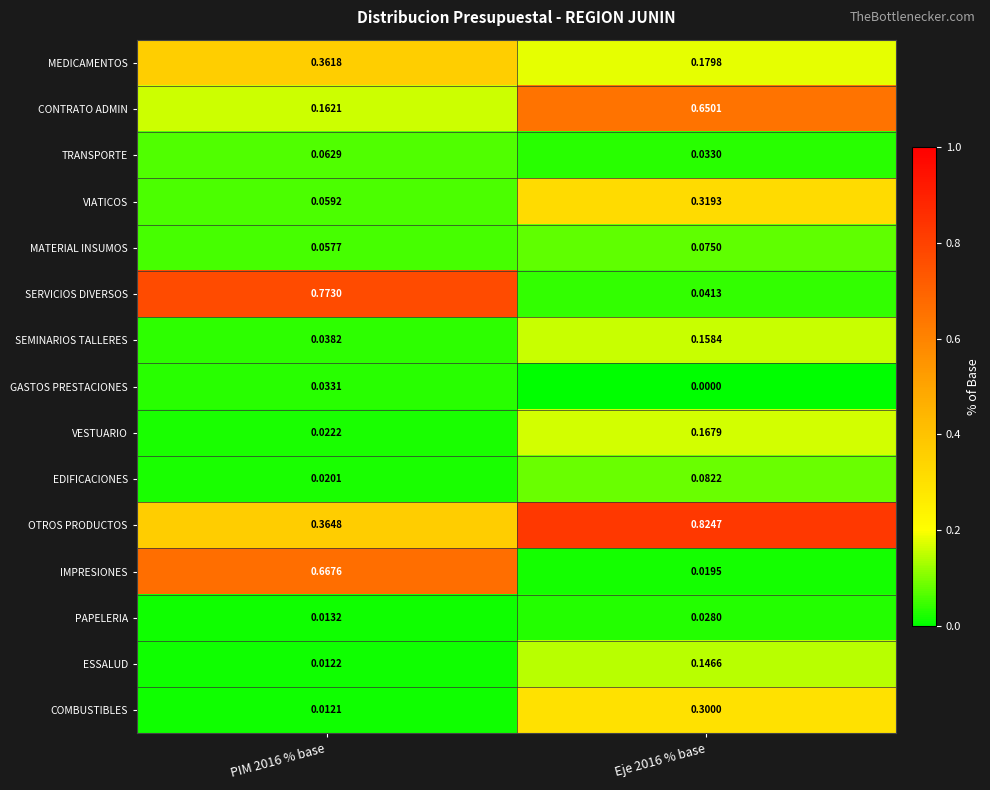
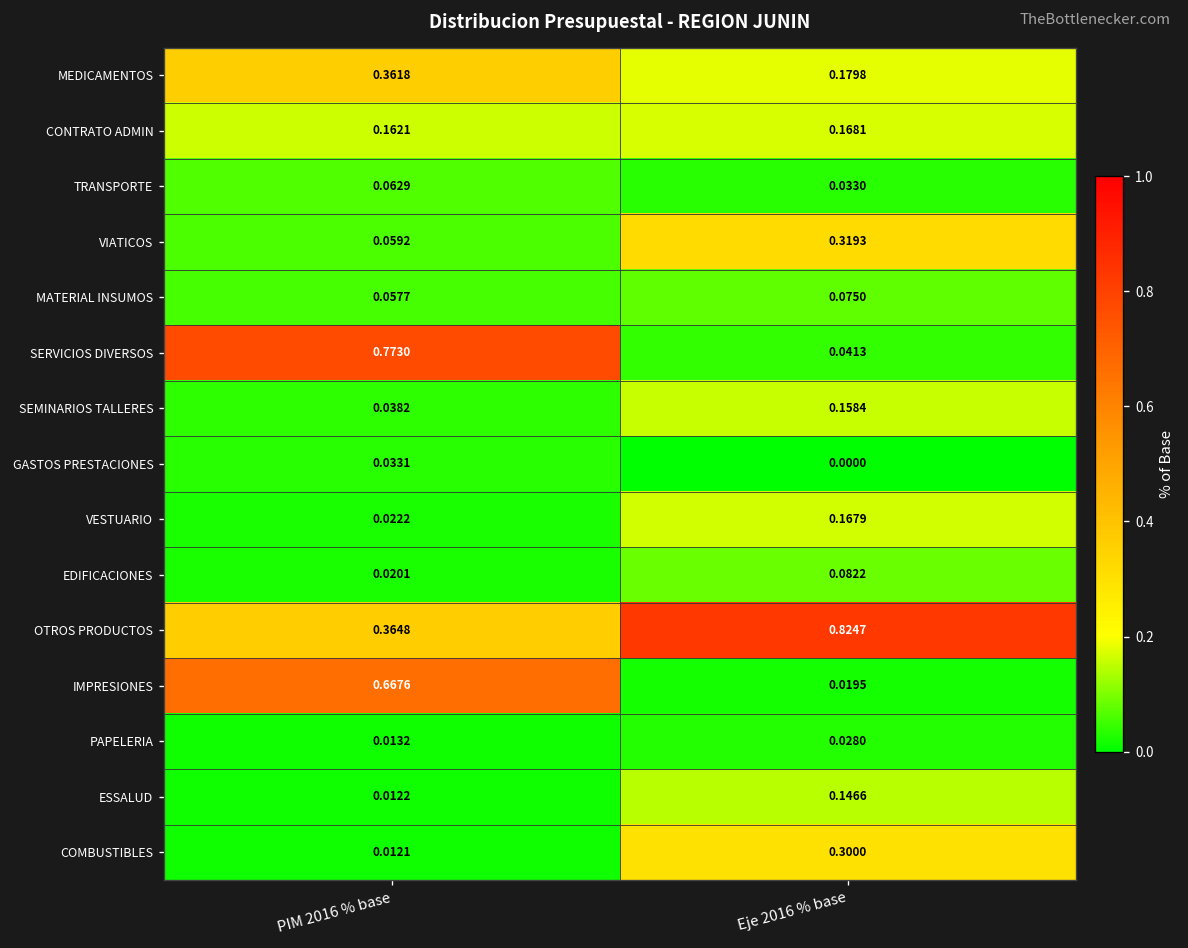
  {
    "MEDICAMENTOS": {
      "PIM 2016 % base": 0.3618,
      "Eje 2016 % base": 0.1798
    },
    "CONTRATO ADMIN": {
      "PIM 2016 % base": 0.1621,
-     "Eje 2016 % base": 0.6501
+     "Eje 2016 % base": 0.1681
    },
    "TRANSPORTE": {
      "PIM 2016 % base": 0.0629,
      "Eje 2016 % base": 0.0330
    },
    "VIATICOS": {
      "PIM 2016 % base": 0.0592,
      "Eje 2016 % base": 0.3193
    },
    "MATERIAL INSUMOS": {
      "PIM 2016 % base": 0.0577,
      "Eje 2016 % base": 0.0750
    },
    "SERVICIOS DIVERSOS": {
      "PIM 2016 % base": 0.7730,
      "Eje 2016 % base": 0.0413
    },
    "SEMINARIOS TALLERES": {
      "PIM 2016 % base": 0.0382,
      "Eje 2016 % base": 0.1584
    },
    "GASTOS PRESTACIONES": {
      "PIM 2016 % base": 0.0331,
      "Eje 2016 % base": 0.0000
    },
    "VESTUARIO": {
      "PIM 2016 % base": 0.0222,
      "Eje 2016 % base": 0.1679
    },
    "EDIFICACIONES": {
      "PIM 2016 % base": 0.0201,
      "Eje 2016 % base": 0.0822
    },
    "OTROS PRODUCTOS": {
      "PIM 2016 % base": 0.3648,
      "Eje 2016 % base": 0.8247
    },
    "IMPRESIONES": {
      "PIM 2016 % base": 0.6676,
      "Eje 2016 % base": 0.0195
    },
    "PAPELERIA": {
      "PIM 2016 % base": 0.0132,
      "Eje 2016 % base": 0.0280
    },
    "ESSALUD": {
      "PIM 2016 % base": 0.0122,
      "Eje 2016 % base": 0.1466
    },
    "COMBUSTIBLES": {
      "PIM 2016 % base": 0.0121,
      "Eje 2016 % base": 0.3000
    }
  }
